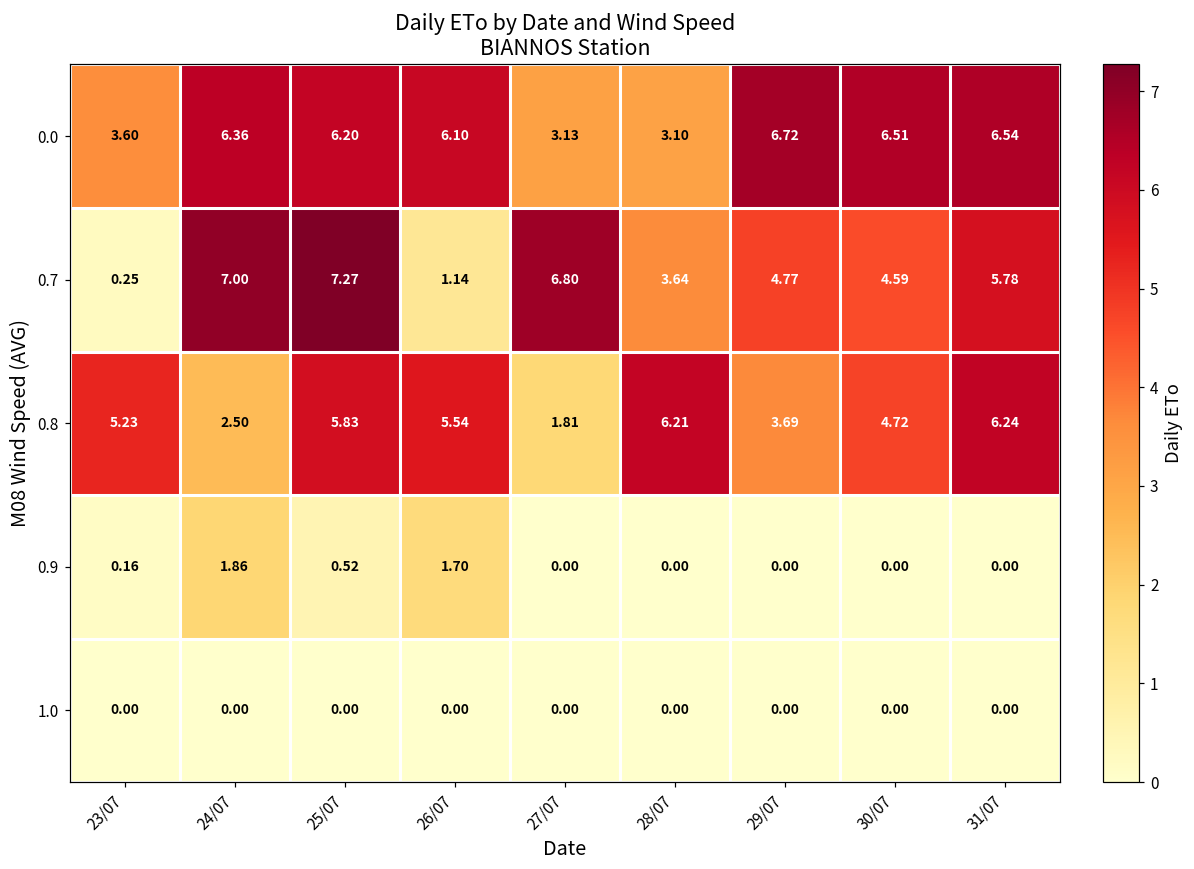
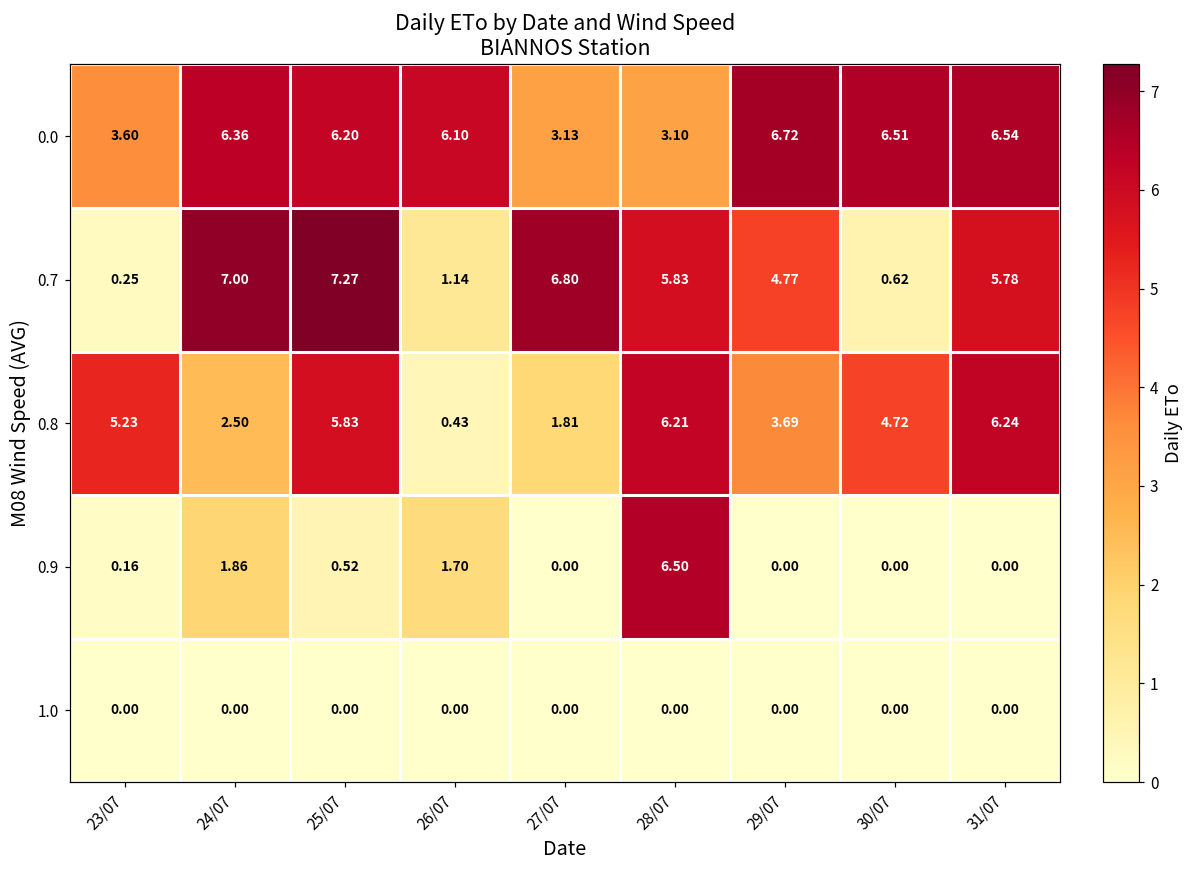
  {
    "0.0": {
      "23/07": 3.60,
      "24/07": 6.36,
      "25/07": 6.20,
      "26/07": 6.10,
      "27/07": 3.13,
      "28/07": 3.10,
      "29/07": 6.72,
      "30/07": 6.51,
      "31/07": 6.54
    },
    "0.7": {
      "23/07": 0.25,
      "24/07": 7.00,
      "25/07": 7.27,
      "26/07": 1.14,
      "27/07": 6.80,
-     "28/07": 3.64,
+     "28/07": 5.83,
      "29/07": 4.77,
-     "30/07": 4.59,
+     "30/07": 0.62,
      "31/07": 5.78
    },
    "0.8": {
      "23/07": 5.23,
      "24/07": 2.50,
      "25/07": 5.83,
-     "26/07": 5.54,
+     "26/07": 0.43,
      "27/07": 1.81,
      "28/07": 6.21,
      "29/07": 3.69,
      "30/07": 4.72,
      "31/07": 6.24
    },
    "0.9": {
      "23/07": 0.16,
      "24/07": 1.86,
      "25/07": 0.52,
      "26/07": 1.70,
      "27/07": 0.00,
-     "28/07": 0.00,
+     "28/07": 6.50,
      "29/07": 0.00,
      "30/07": 0.00,
      "31/07": 0.00
    },
    "1.0": {
      "23/07": 0.00,
      "24/07": 0.00,
      "25/07": 0.00,
      "26/07": 0.00,
      "27/07": 0.00,
      "28/07": 0.00,
      "29/07": 0.00,
      "30/07": 0.00,
      "31/07": 0.00
    }
  }
